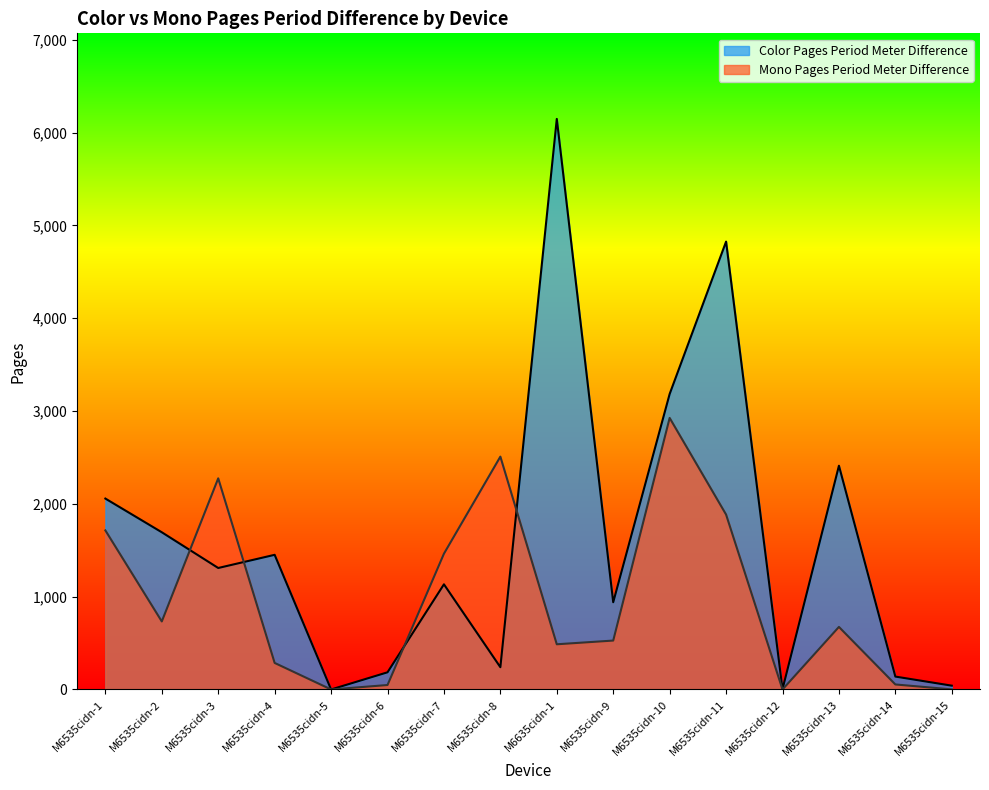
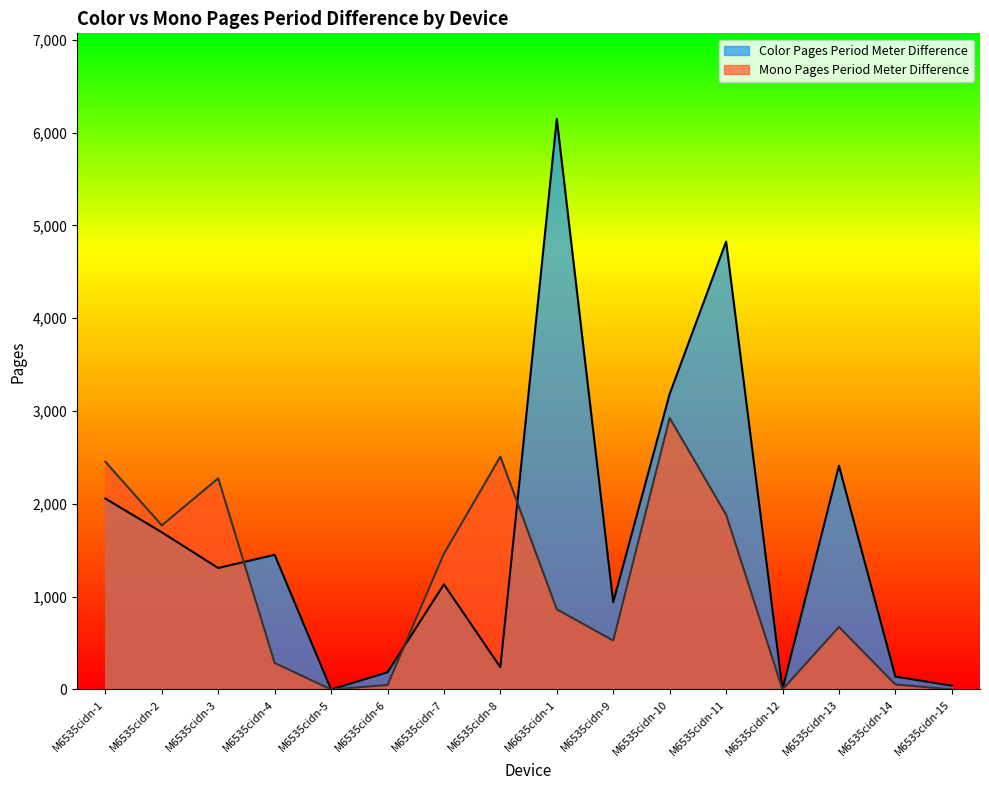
  {
    "Color Pages Period Meter Difference": {
      "M6535cidn-1": "2,100",
      "M6535cidn-2": "1,700",
      "M6535cidn-3": "1,300",
      "M6535cidn-4": "1,500",
      "M6535cidn-6": "200",
      "M6535cidn-7": "1,100",
      "M6535cidn-8": "200",
      "M6635cidn-1": "6,100",
      "M6535cidn-9": "900",
      "M6535cidn-10": "3,200",
      "M6535cidn-11": "4,800",
      "M6535cidn-13": "2,400",
      "M6535cidn-14": "100",
      "M6535cidn-15": "0"
    },
    "Mono Pages Period Meter Difference": {
-     "M6535cidn-1": "1,700",
-     "M6535cidn-2": "700",
+     "M6535cidn-1": "2,500",
+     "M6535cidn-2": "1,800",
      "M6535cidn-3": "2,300",
      "M6535cidn-4": "300",
      "M6535cidn-6": "0",
      "M6535cidn-7": "1,500",
      "M6535cidn-8": "2,500",
-     "M6635cidn-1": "500",
+     "M6635cidn-1": "900",
      "M6535cidn-9": "500",
      "M6535cidn-10": "2,900",
      "M6535cidn-11": "1,900",
      "M6535cidn-13": "700",
      "M6535cidn-14": "100",
      "M6535cidn-15": "0"
    }
  }
